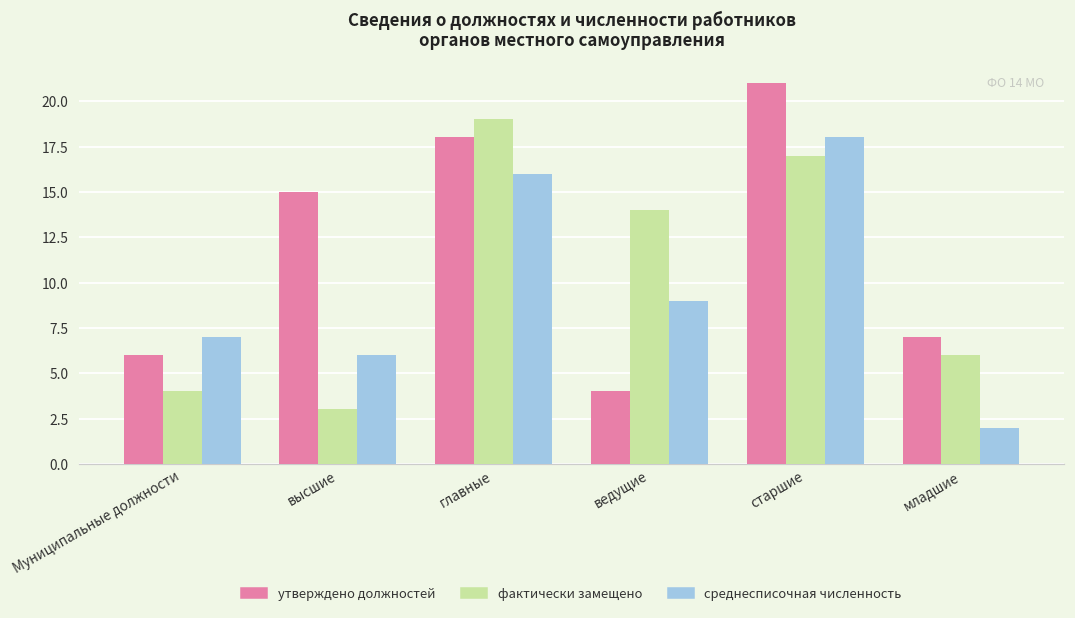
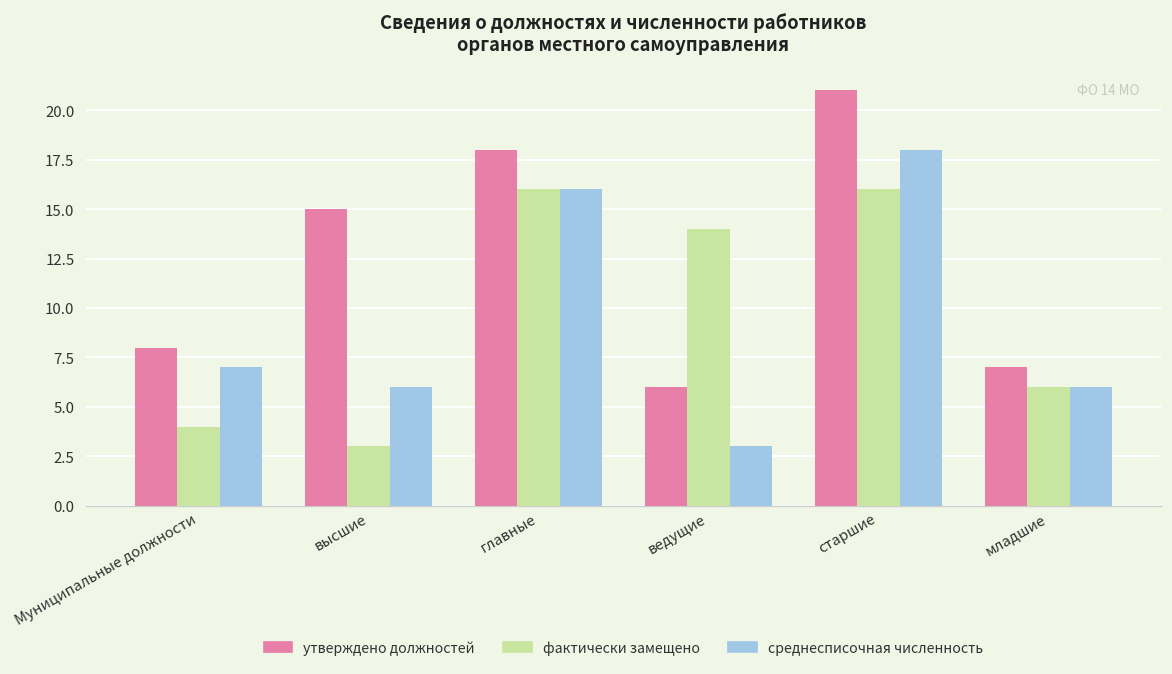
  {
    "утверждено должностей": {
-     "Муниципальные должности": 6,
+     "Муниципальные должности": 8,
      "высшие": 15,
      "главные": 18,
-     "ведущие": 4,
+     "ведущие": 6,
      "старшие": 21,
      "младшие": 7
    },
    "фактически замещено": {
      "Муниципальные должности": 4,
      "высшие": 3,
-     "главные": 19,
+     "главные": 16,
      "ведущие": 14,
-     "старшие": 17,
+     "старшие": 16,
      "младшие": 6
    },
    "среднесписочная численность": {
      "Муниципальные должности": 7,
      "высшие": 6,
      "главные": 16,
-     "ведущие": 9,
+     "ведущие": 3,
      "старшие": 18,
-     "младшие": 2
+     "младшие": 6
    }
  }
